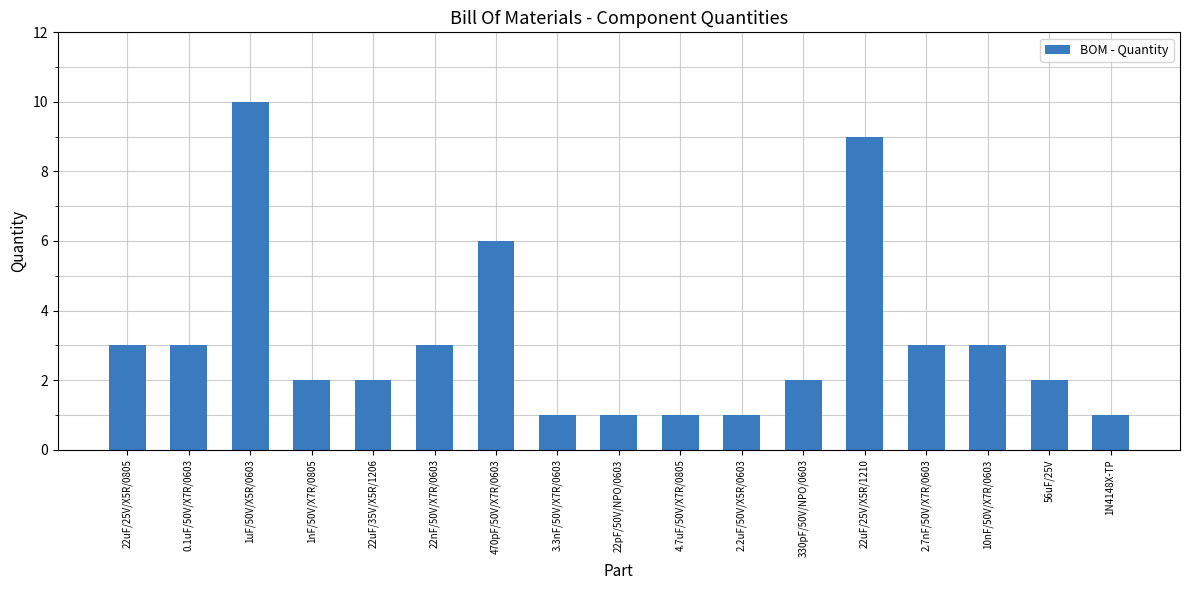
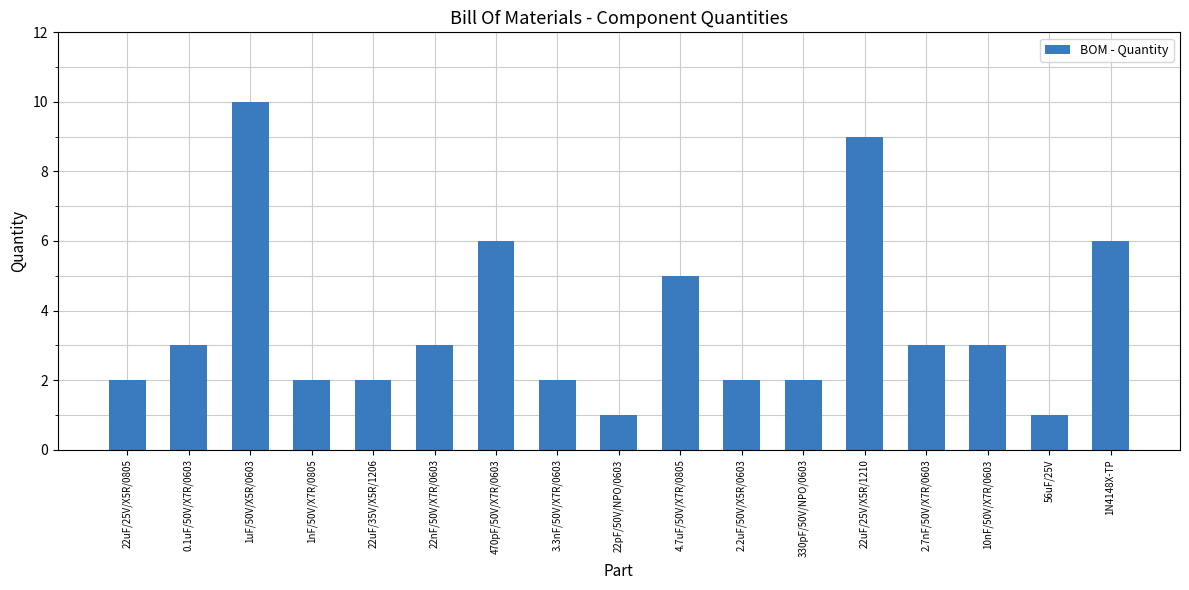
  {
-   "22uF/25V/X5R/0805": 3,
+   "22uF/25V/X5R/0805": 2,
    "0.1uF/50V/X7R/0603": 3,
    "1uF/50V/X5R/0603": 10,
    "1nF/50V/X7R/0805": 2,
    "22uF/35V/X5R/1206": 2,
    "22nF/50V/X7R/0603": 3,
    "470pF/50V/X7R/0603": 6,
-   "3.3nF/50V/X7R/0603": 1,
+   "3.3nF/50V/X7R/0603": 2,
    "22pF/50V/NPO/0603": 1,
-   "4.7uF/50V/X7R/0805": 1,
-   "2.2uF/50V/X5R/0603": 1,
+   "4.7uF/50V/X7R/0805": 5,
+   "2.2uF/50V/X5R/0603": 2,
    "330pF/50V/NPO/0603": 2,
    "22uF/25V/X5R/1210": 9,
    "2.7nF/50V/X7R/0603": 3,
    "10nF/50V/X7R/0603": 3,
-   "56uF/25V": 2,
-   "1N4148X-TP": 1
+   "56uF/25V": 1,
+   "1N4148X-TP": 6
  }
